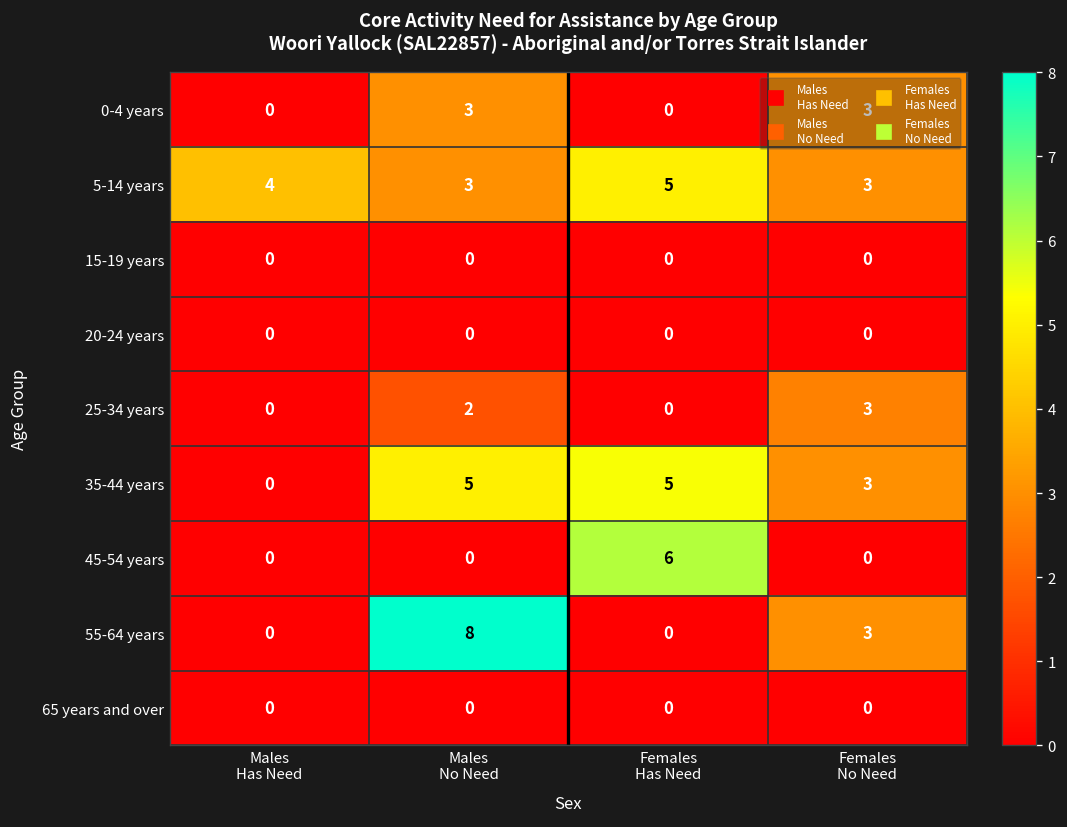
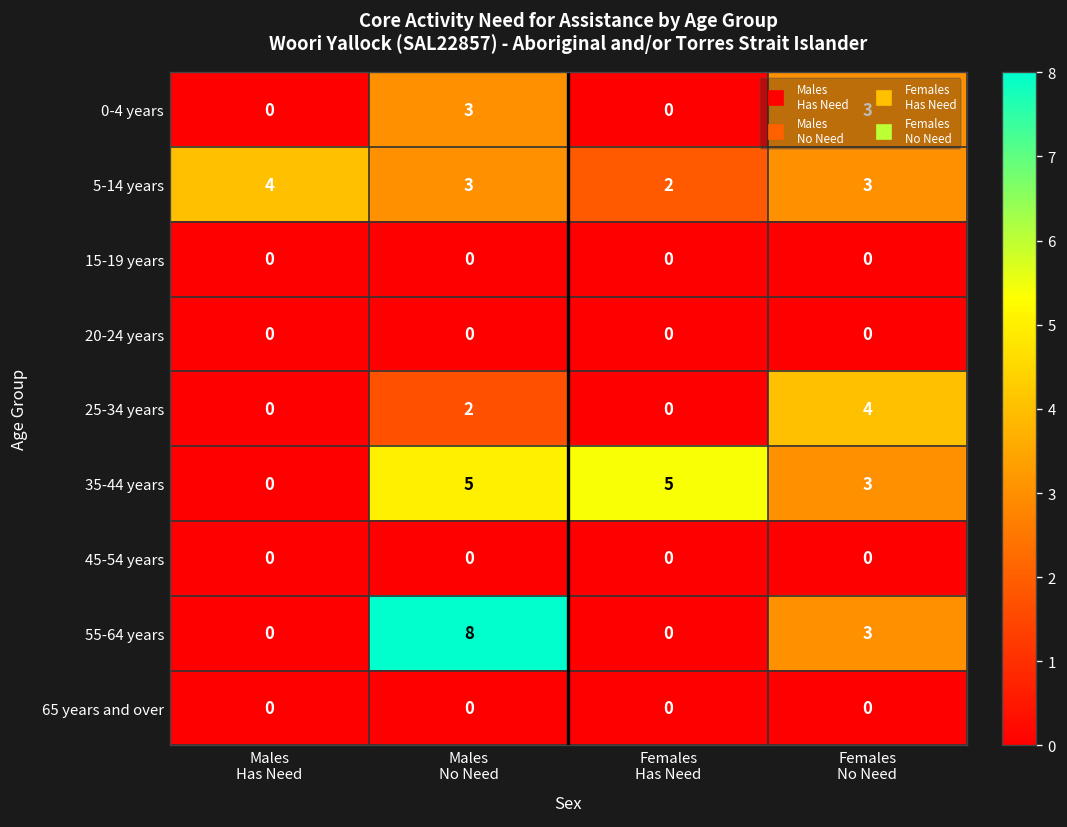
  {
    "0-4 years": {
      "Males Has Need": 0,
      "Males No Need": 3,
      "Females Has Need": 0
    },
    "5-14 years": {
      "Males Has Need": 4,
      "Males No Need": 3,
-     "Females Has Need": 5,
+     "Females Has Need": 2,
      "Females No Need": 3
    },
    "15-19 years": {
      "Males Has Need": 0,
      "Males No Need": 0,
      "Females Has Need": 0,
      "Females No Need": 0
    },
    "20-24 years": {
      "Males Has Need": 0,
      "Males No Need": 0,
      "Females Has Need": 0,
      "Females No Need": 0
    },
    "25-34 years": {
      "Males Has Need": 0,
      "Males No Need": 2,
      "Females Has Need": 0,
-     "Females No Need": 3
+     "Females No Need": 4
    },
    "35-44 years": {
      "Males Has Need": 0,
      "Males No Need": 5,
      "Females Has Need": 5,
      "Females No Need": 3
    },
    "45-54 years": {
      "Males Has Need": 0,
      "Males No Need": 0,
-     "Females Has Need": 6,
+     "Females Has Need": 0,
      "Females No Need": 0
    },
    "55-64 years": {
      "Males Has Need": 0,
      "Males No Need": 8,
      "Females Has Need": 0,
      "Females No Need": 3
    },
    "65 years and over": {
      "Males Has Need": 0,
      "Males No Need": 0,
      "Females Has Need": 0,
      "Females No Need": 0
    }
  }
